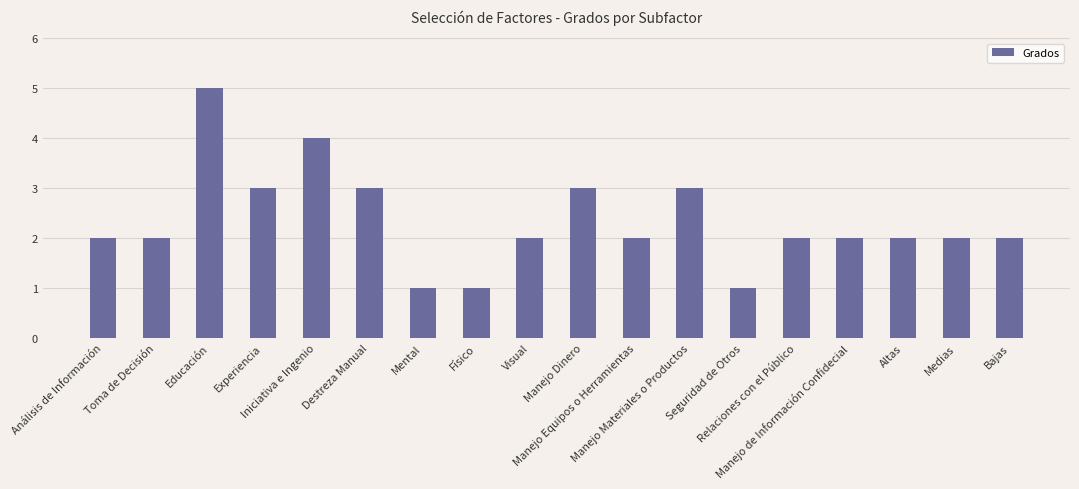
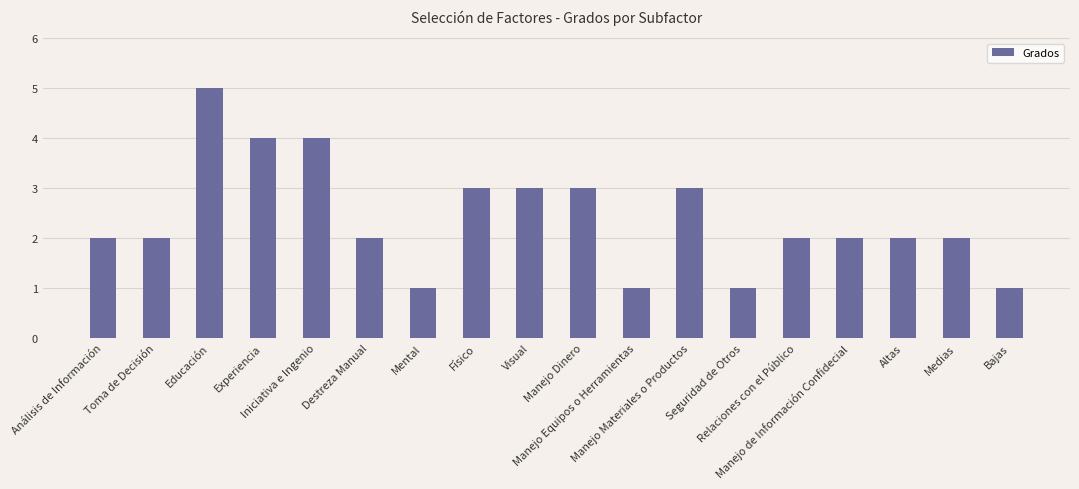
  {
    "Análisis de Información": 2,
    "Toma de Decisión": 2,
    "Educación": 5,
-   "Experiencia": 3,
+   "Experiencia": 4,
    "Iniciativa e Ingenio": 4,
-   "Destreza Manual": 3,
+   "Destreza Manual": 2,
    "Mental": 1,
-   "Físico": 1,
-   "Visual": 2,
+   "Físico": 3,
+   "Visual": 3,
    "Manejo Dinero": 3,
-   "Manejo Equipos o Herramientas": 2,
+   "Manejo Equipos o Herramientas": 1,
    "Manejo Materiales o Productos": 3,
    "Seguridad de Otros": 1,
    "Relaciones con el Público": 2,
    "Manejo de Información Confidecial": 2,
    "Altas": 2,
    "Medias": 2,
-   "Bajas": 2
+   "Bajas": 1
  }
